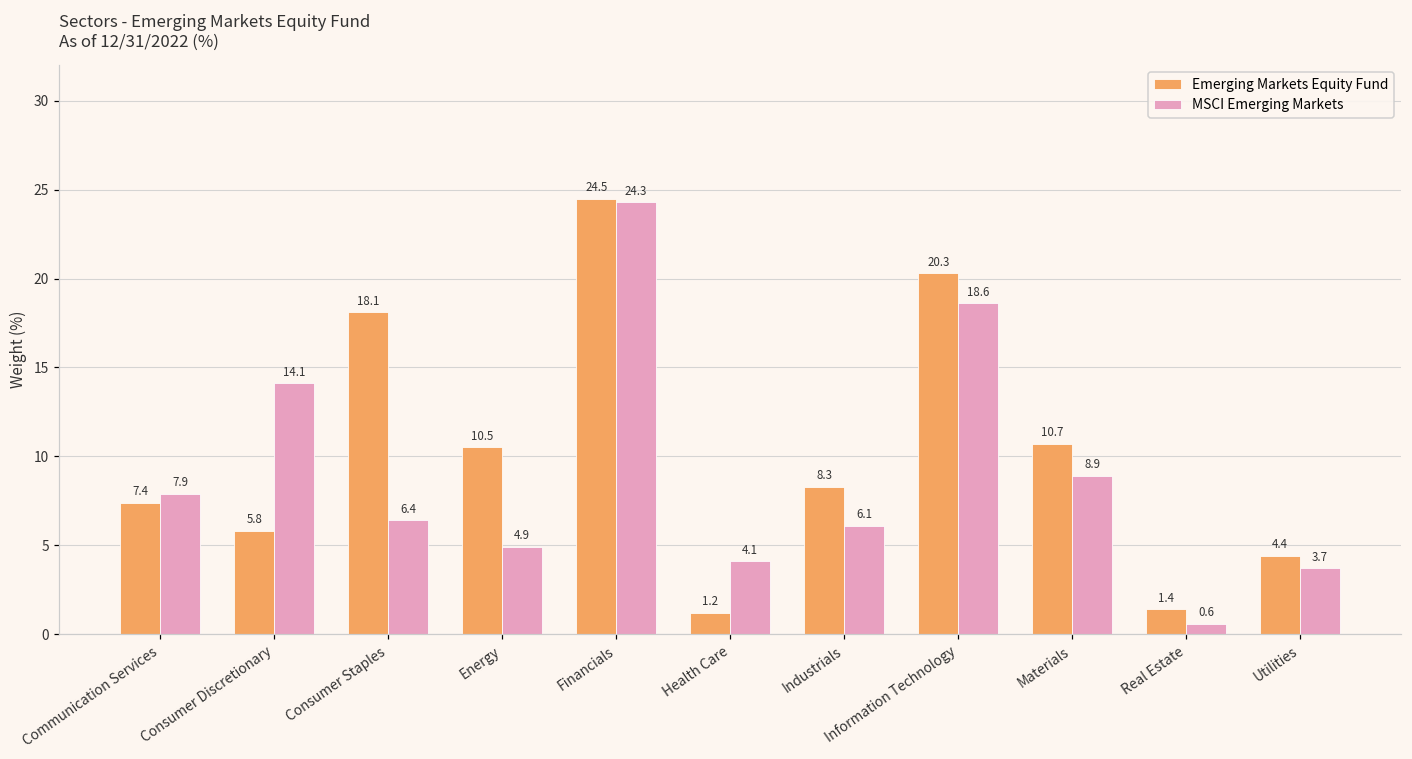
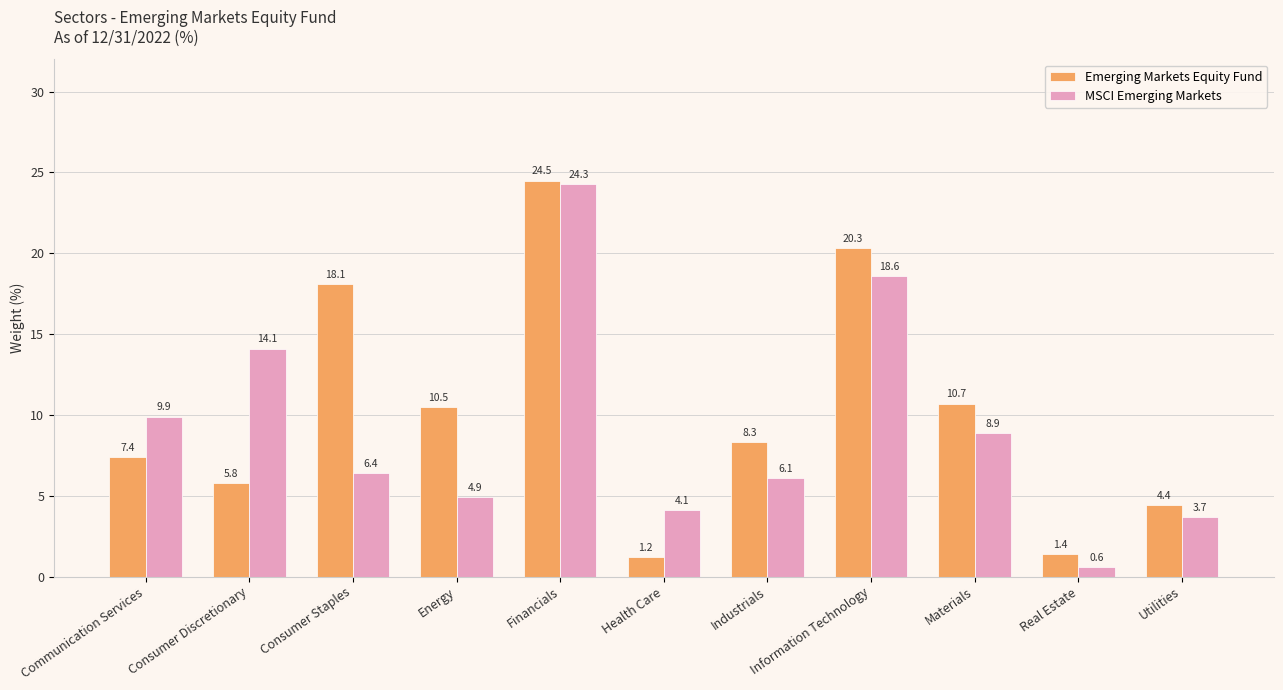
  {
    "Emerging Markets Equity Fund": {
      "Communication Services": 7.4,
      "Consumer Discretionary": 5.8,
      "Consumer Staples": 18.1,
      "Energy": 10.5,
      "Financials": 24.5,
      "Health Care": 1.2,
      "Industrials": 8.3,
      "Information Technology": 20.3,
      "Materials": 10.7,
      "Real Estate": 1.4,
      "Utilities": 4.4
    },
    "MSCI Emerging Markets": {
-     "Communication Services": 7.9,
+     "Communication Services": 9.9,
      "Consumer Discretionary": 14.1,
      "Consumer Staples": 6.4,
      "Energy": 4.9,
      "Financials": 24.3,
      "Health Care": 4.1,
      "Industrials": 6.1,
      "Information Technology": 18.6,
      "Materials": 8.9,
      "Real Estate": 0.6,
      "Utilities": 3.7
    }
  }
